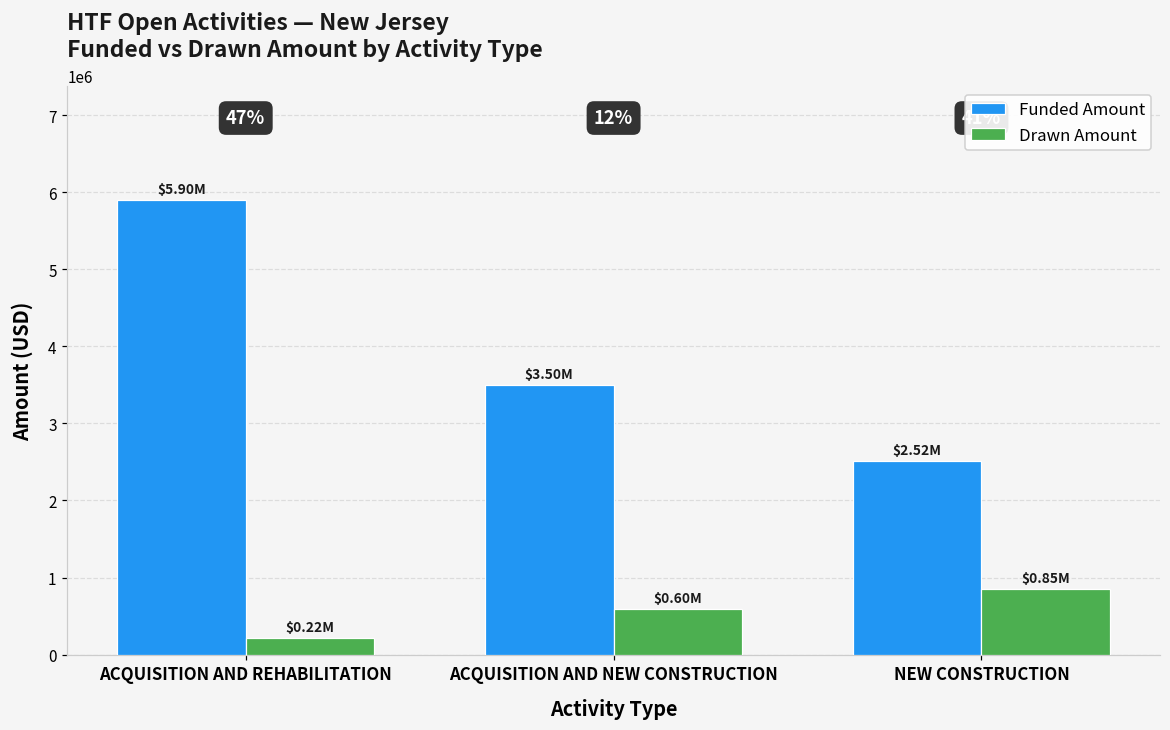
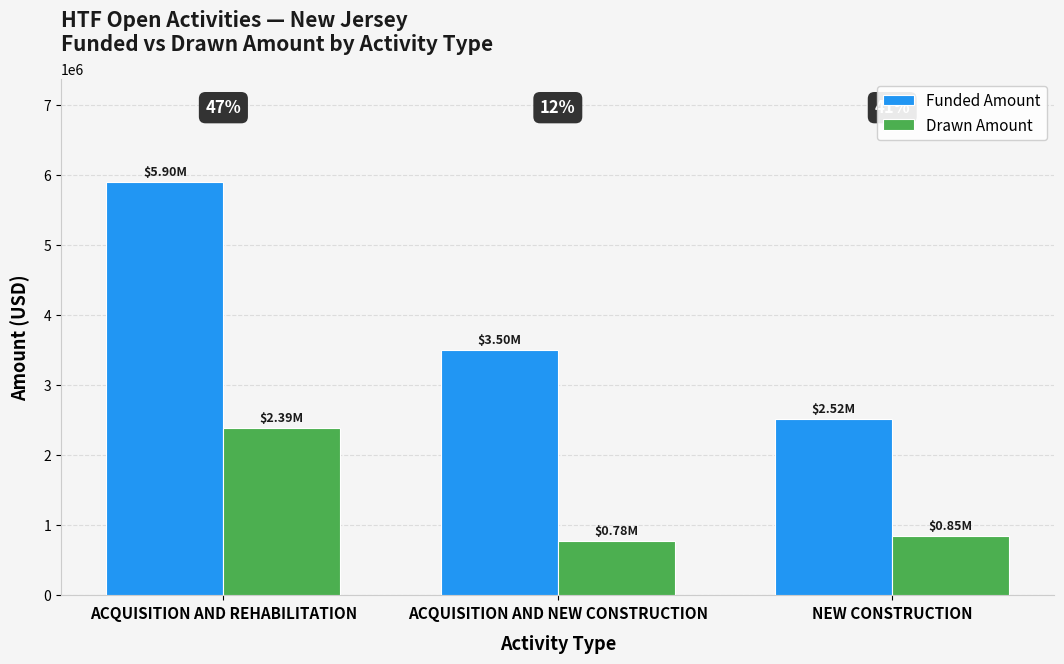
  {
    "Funded Amount": {
      "ACQUISITION AND REHABILITATION": "$5.90M",
      "ACQUISITION AND NEW CONSTRUCTION": "$3.50M",
      "NEW CONSTRUCTION": "$2.52M"
    },
    "Drawn Amount": {
-     "ACQUISITION AND REHABILITATION": "$0.22M",
-     "ACQUISITION AND NEW CONSTRUCTION": "$0.60M",
+     "ACQUISITION AND REHABILITATION": "$2.39M",
+     "ACQUISITION AND NEW CONSTRUCTION": "$0.78M",
      "NEW CONSTRUCTION": "$0.85M"
    }
  }
